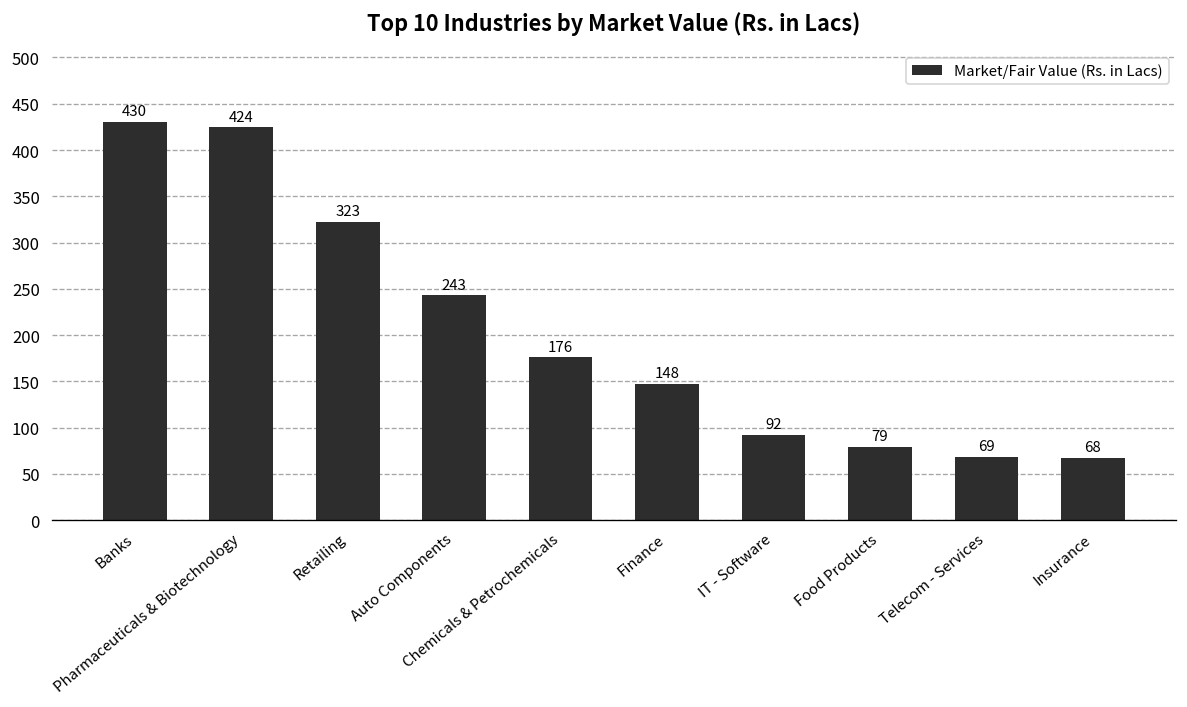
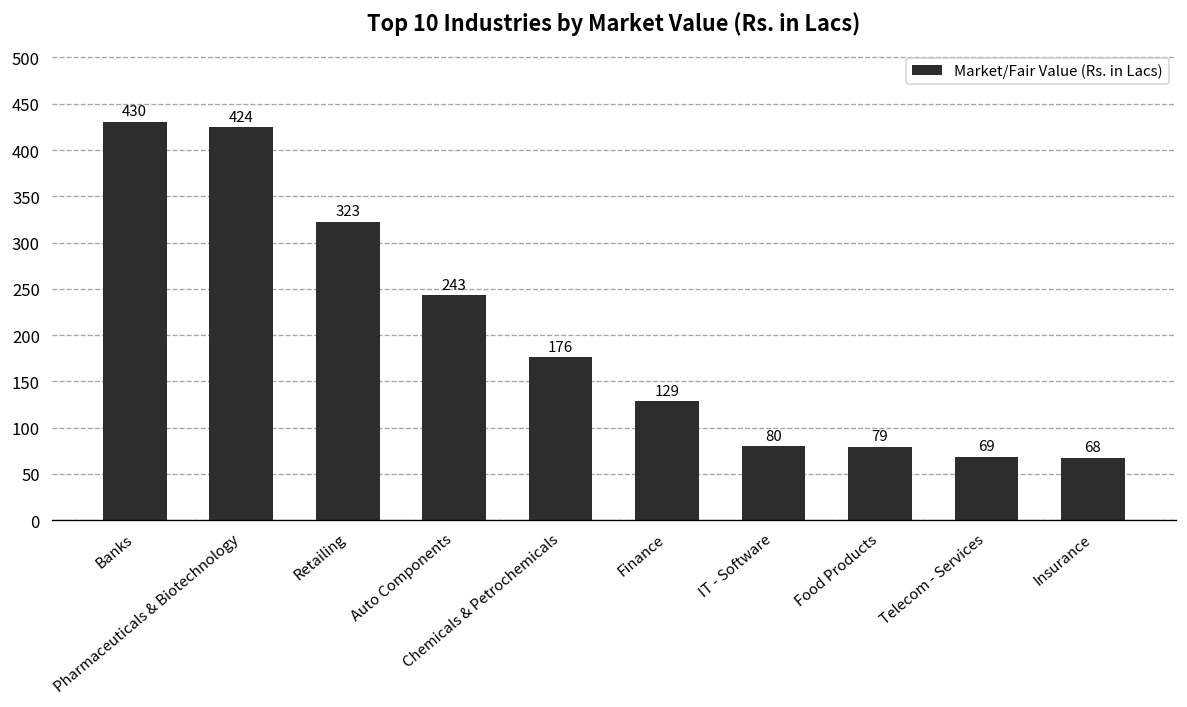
  {
    "Banks": 430,
    "Pharmaceuticals & Biotechnology": 424,
    "Retailing": 323,
    "Auto Components": 243,
    "Chemicals & Petrochemicals": 176,
-   "Finance": 148,
-   "IT - Software": 92,
+   "Finance": 129,
+   "IT - Software": 80,
    "Food Products": 79,
    "Telecom - Services": 69,
    "Insurance": 68
  }
